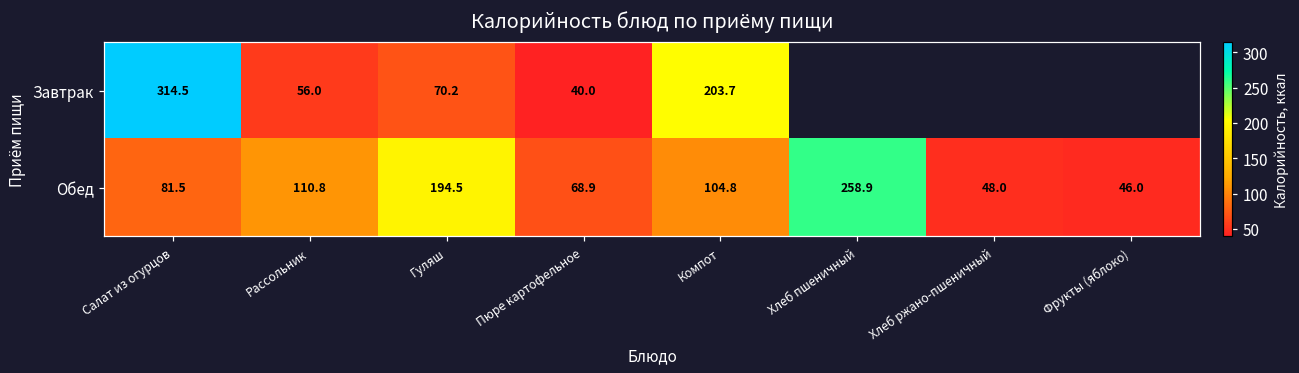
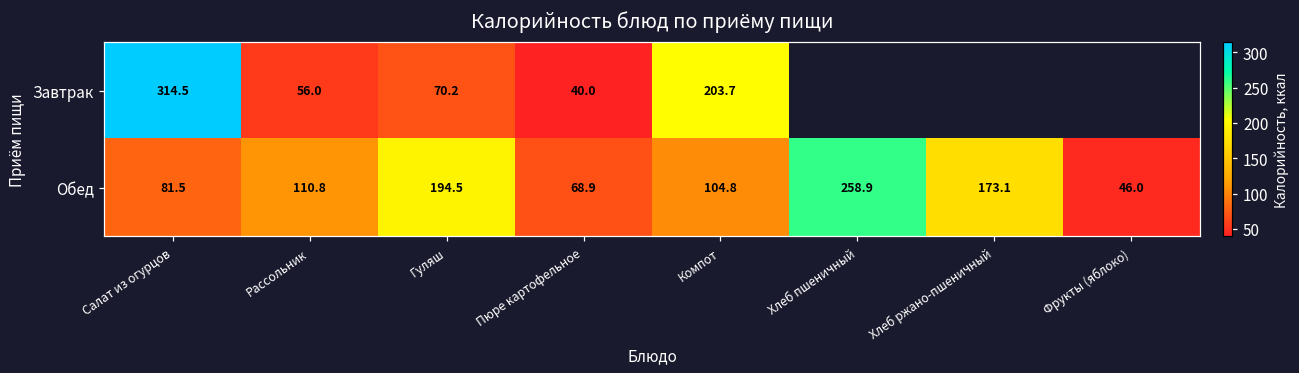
  {
    "Завтрак": {
      "Салат из огурцов": 314.5,
      "Рассольник": 56.0,
      "Гуляш": 70.2,
      "Пюре картофельное": 40.0,
      "Компот": 203.7
    },
    "Обед": {
      "Салат из огурцов": 81.5,
      "Рассольник": 110.8,
      "Гуляш": 194.5,
      "Пюре картофельное": 68.9,
      "Компот": 104.8,
      "Хлеб пшеничный": 258.9,
-     "Хлеб ржано-пшеничный": 48.0,
+     "Хлеб ржано-пшеничный": 173.1,
      "Фрукты (яблоко)": 46.0
    }
  }
